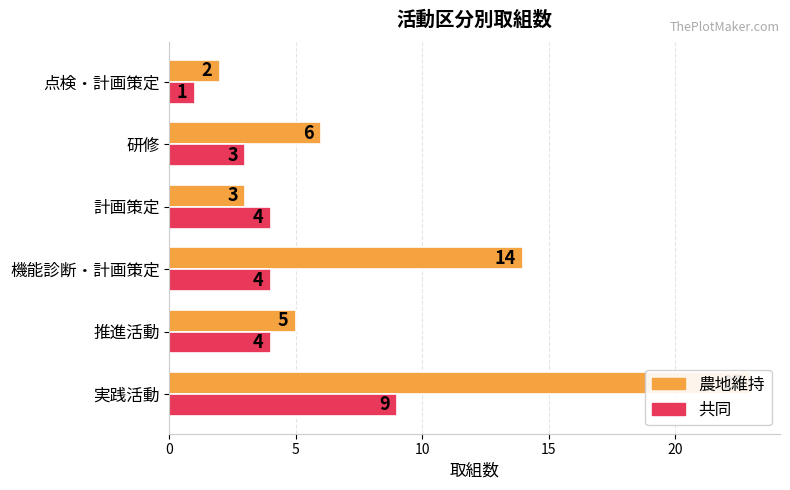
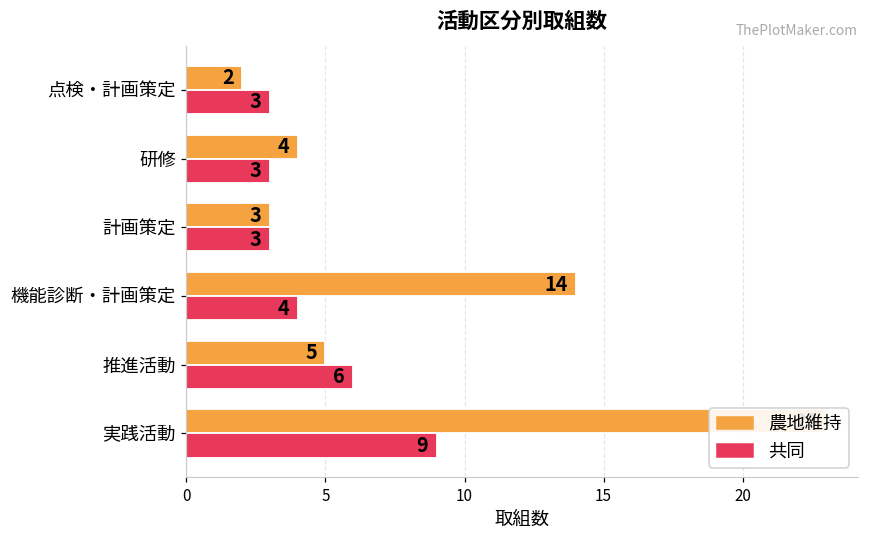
  {
    "農地維持": {
      "点検・計画策定": 2,
-     "研修": 6,
+     "研修": 4,
      "計画策定": 3,
      "機能診断・計画策定": 14,
      "推進活動": 5
    },
    "共同": {
-     "点検・計画策定": 1,
+     "点検・計画策定": 3,
      "研修": 3,
-     "計画策定": 4,
+     "計画策定": 3,
      "機能診断・計画策定": 4,
-     "推進活動": 4,
+     "推進活動": 6,
      "実践活動": 9
    }
  }
